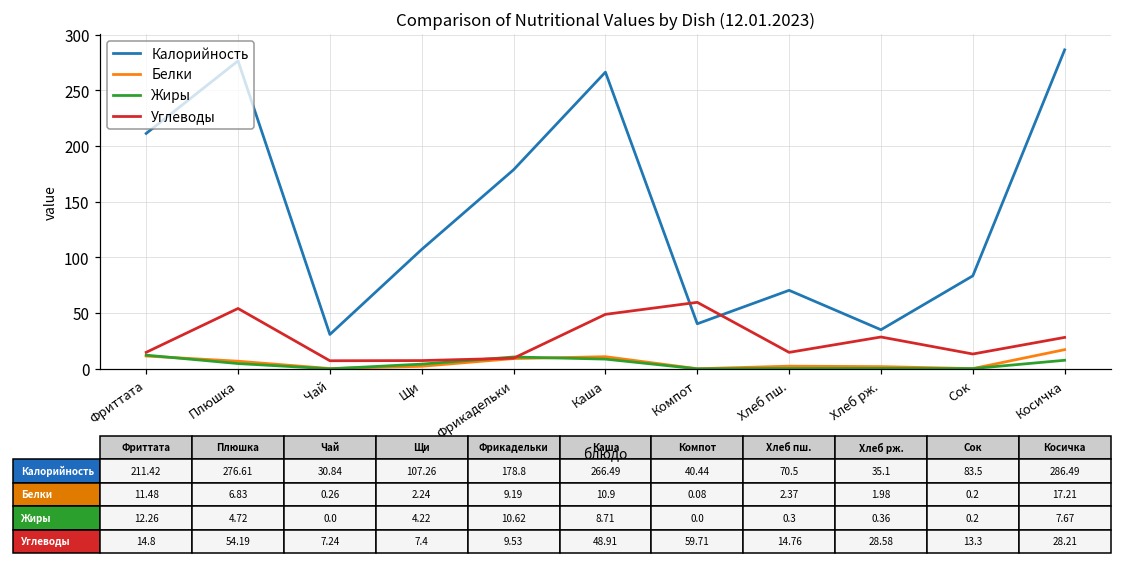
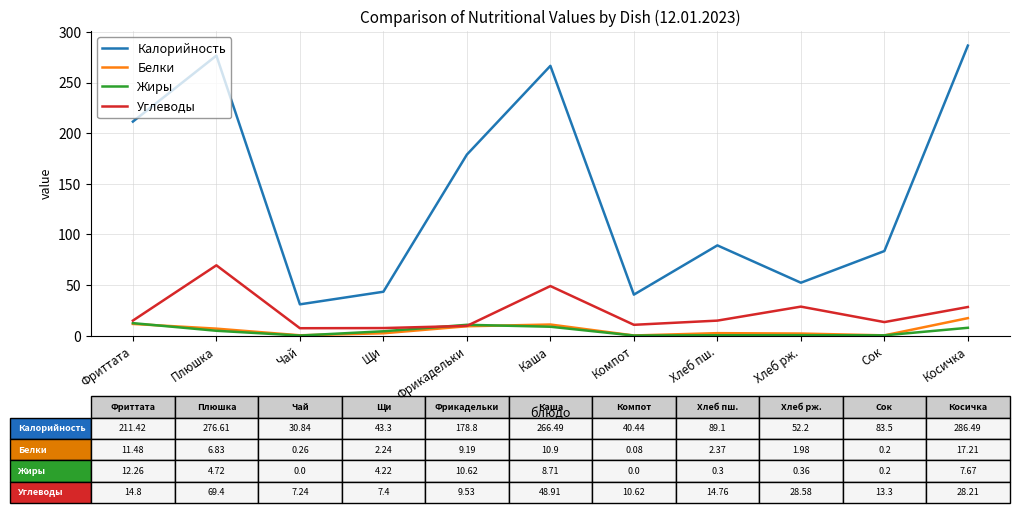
  {
    "Калорийность": {
-     "Щи": 107.26,
-     "Хлеб пш.": 70.5,
-     "Хлеб рж.": 35.1
+     "Щи": 43.3,
+     "Хлеб пш.": 89.1,
+     "Хлеб рж.": 52.2
    },
    "Белки": {
      "Косичка": 17
    },
    "Жиры": {
      "Косичка": 8
    },
    "Углеводы": {
-     "Плюшка": 54.19,
-     "Компот": 59.71
+     "Плюшка": 69.4,
+     "Компот": 10.62
    }
  }
